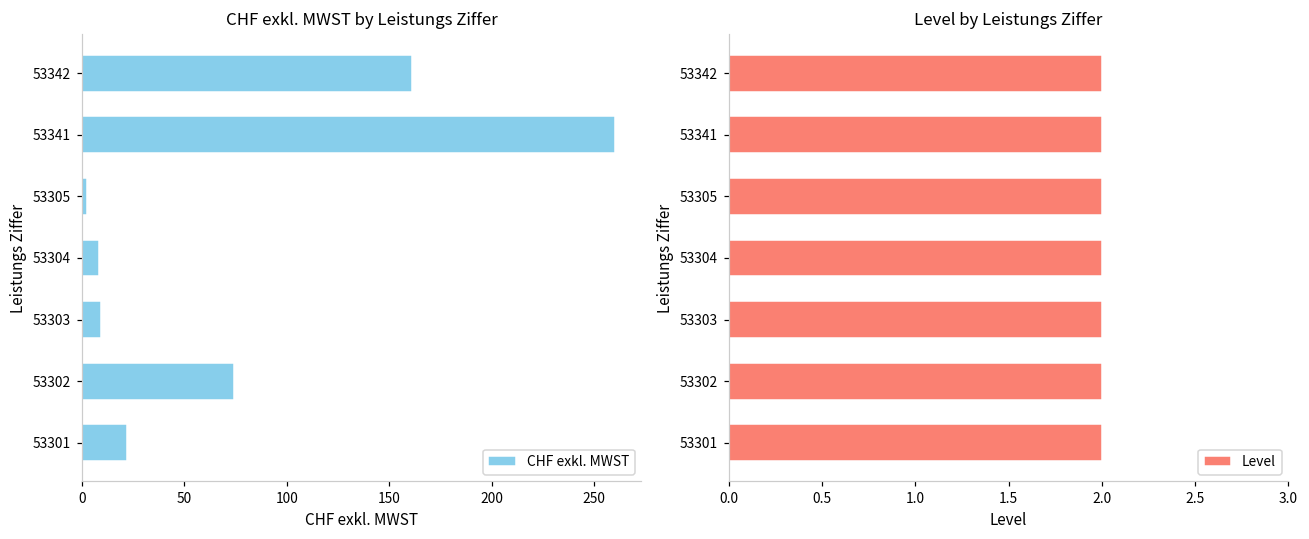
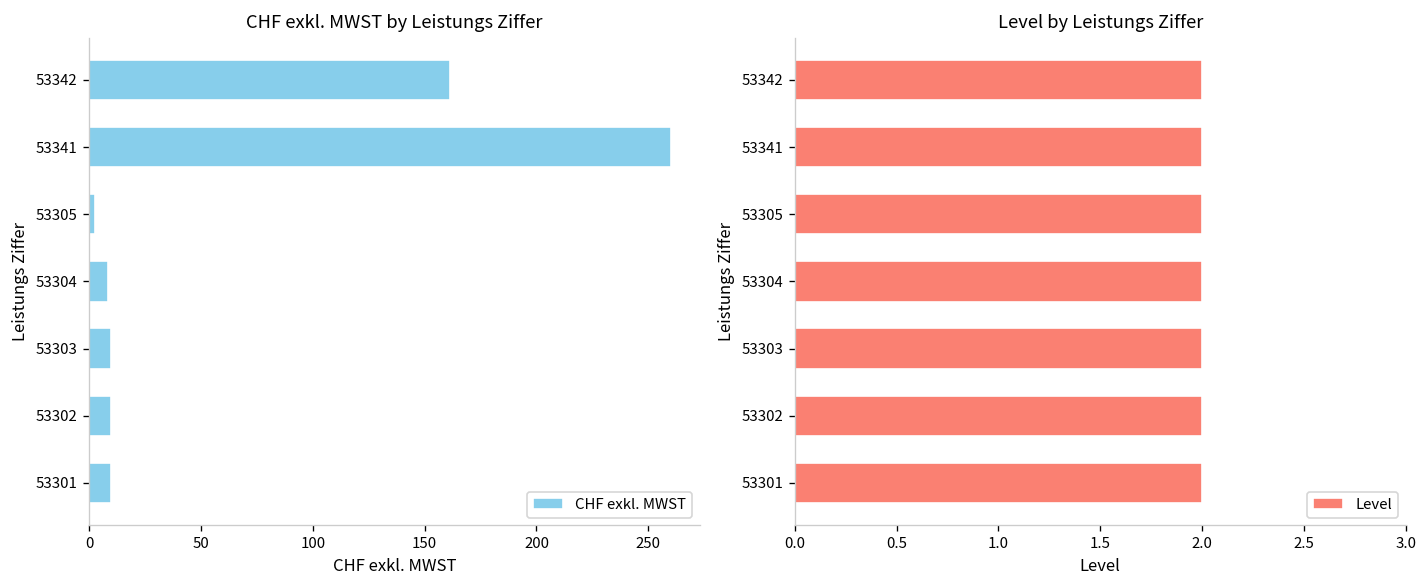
  {
    "CHF exkl. MWST by Leistungs Ziffer": {
      "53342": 161,
      "53341": 260,
      "53305": 3,
      "53304": 8,
      "53303": 10,
-     "53302": 74,
-     "53301": 22
+     "53302": 10,
+     "53301": 10
    },
    "Level by Leistungs Ziffer": {
      "53342": 2.00,
      "53341": 2.00,
      "53305": 2.00,
      "53304": 2.00,
      "53303": 2.00,
      "53302": 2.00,
      "53301": 2.00
    }
  }
